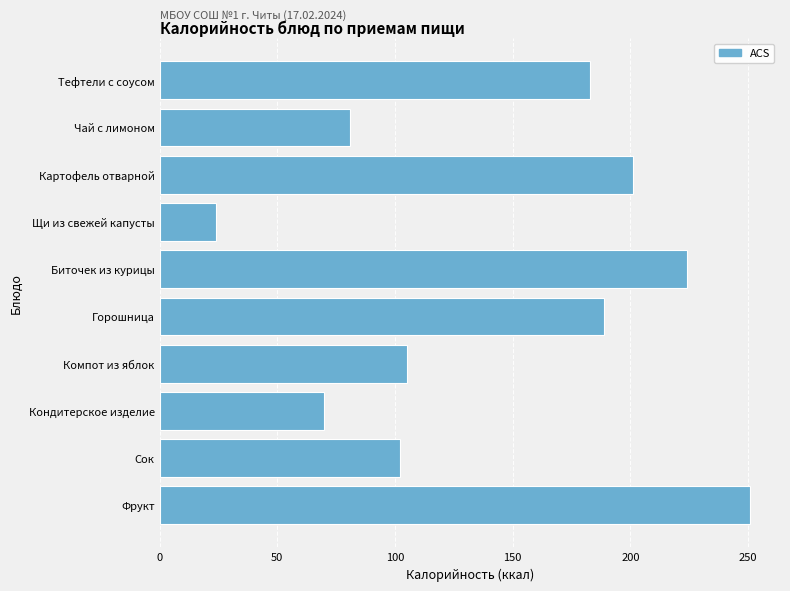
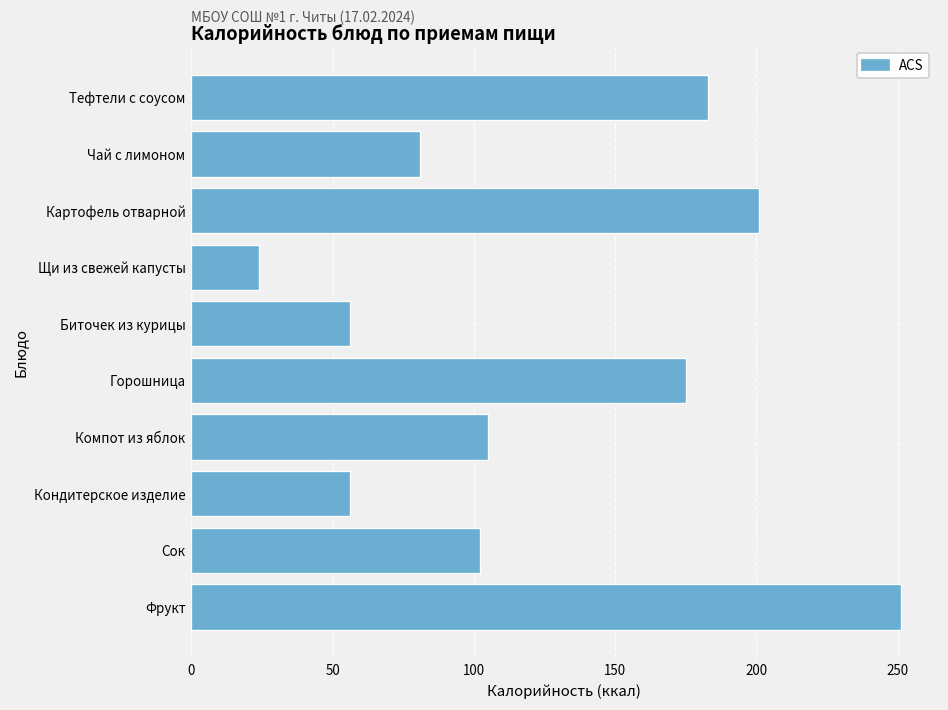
  {
    "Тефтели с соусом": 183,
    "Чай с лимоном": 81,
    "Картофель отварной": 201,
    "Щи из свежей капусты": 24,
-   "Биточек из курицы": 224,
-   "Горошница": 189,
+   "Биточек из курицы": 56,
+   "Горошница": 175,
    "Компот из яблок": 105,
-   "Кондитерское изделие": 70,
+   "Кондитерское изделие": 56,
    "Сок": 102,
    "Фрукт": 251
  }
